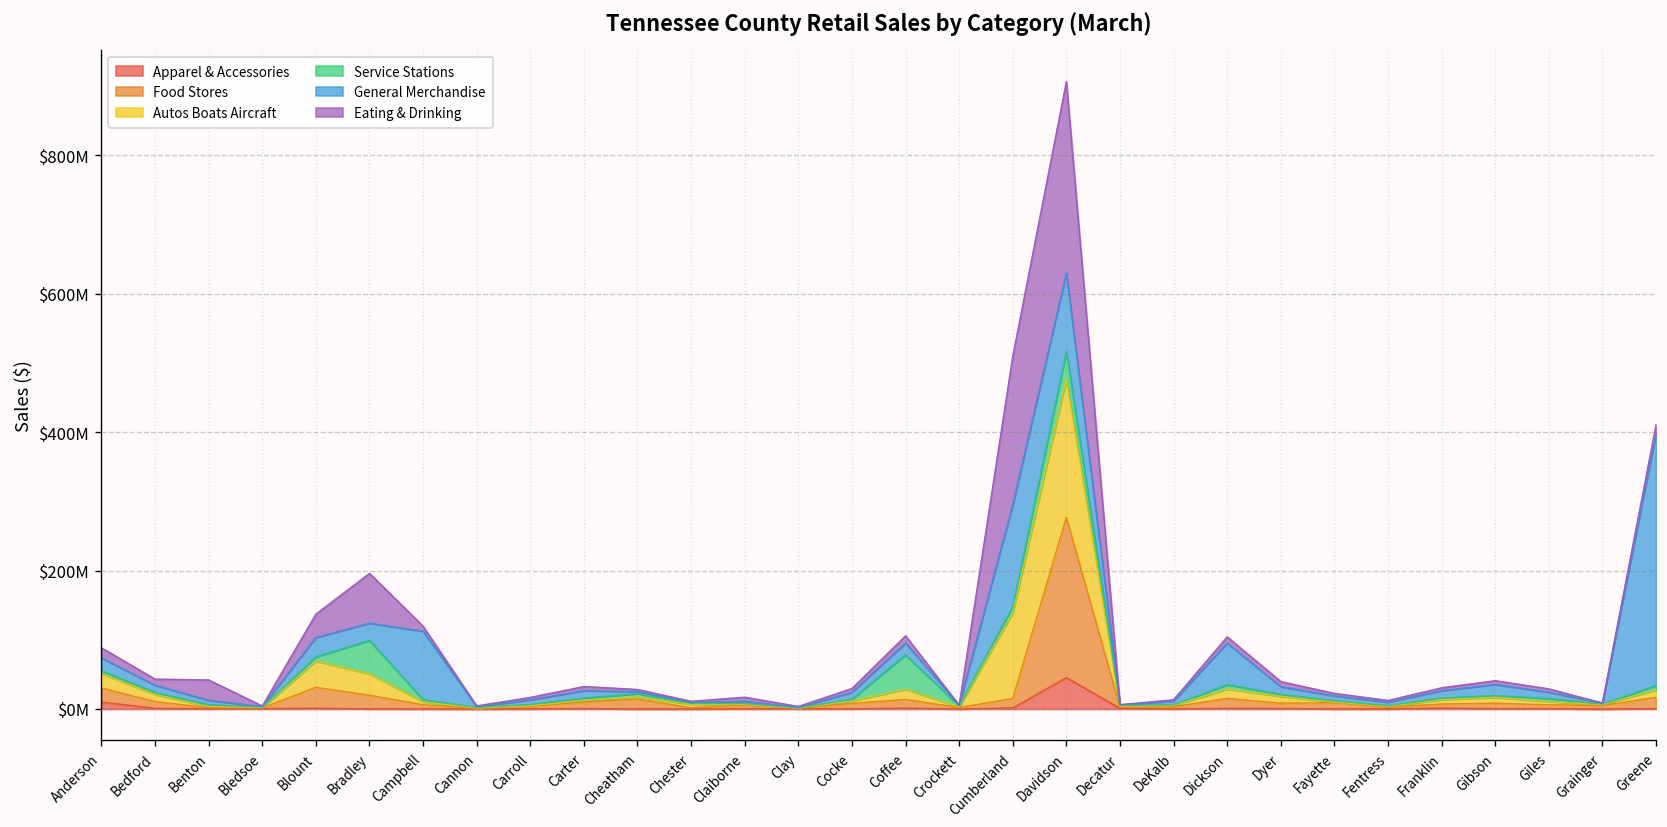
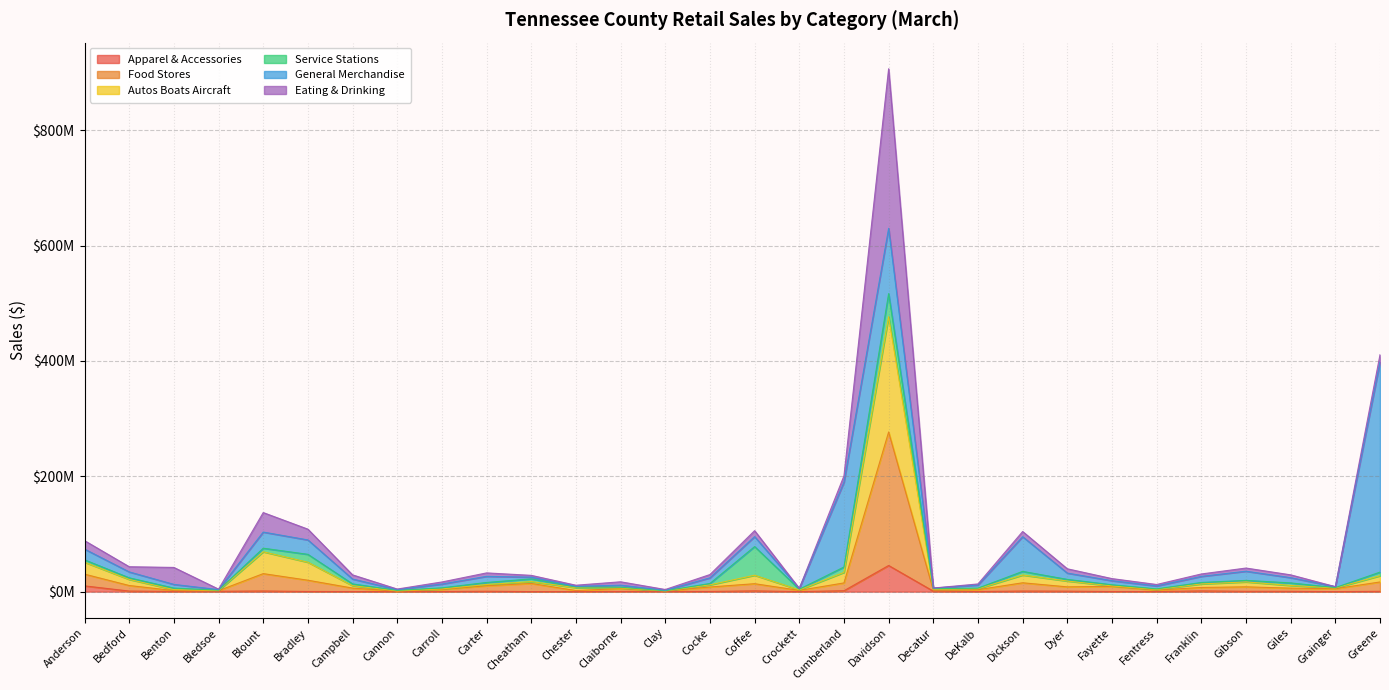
  {
    "Autos Boats Aircraft": {
      "Blount": "$40000000",
      "Bradley": "$30000000",
      "Coffee": "$10000000",
-     "Cumberland": "$120000000",
+     "Cumberland": "$20000000",
      "Davidson": "$200000000",
      "Dickson": "$10000000",
      "Giles": "$0",
      "Greene": "$10000000"
    },
    "Service Stations": {
      "Blount": "$10000000",
-     "Bradley": "$50000000",
+     "Bradley": "$10000000",
      "Coffee": "$50000000",
      "Cumberland": "$10000000",
      "Davidson": "$40000000",
      "Dickson": "$10000000",
      "Giles": "$0",
      "Greene": "$10000000"
    },
    "General Merchandise": {
      "Anderson": "$20000000",
      "Bedford": "$10000000",
      "Benton": "$10000000",
      "Blount": "$30000000",
      "Bradley": "$20000000",
-     "Campbell": "$100000000",
+     "Campbell": "$10000000",
      "Carter": "$10000000",
      "Cocke": "$10000000",
      "Coffee": "$20000000",
      "Cumberland": "$150000000",
      "Davidson": "$110000000",
      "Dickson": "$60000000",
      "Dyer": "$10000000",
      "Gibson": "$20000000",
      "Giles": "$10000000",
      "Greene": "$360000000"
    },
    "Eating & Drinking": {
      "Anderson": "$10000000",
      "Bedford": "$10000000",
      "Benton": "$30000000",
      "Blount": "$30000000",
-     "Bradley": "$70000000",
+     "Bradley": "$20000000",
      "Campbell": "$10000000",
      "Carter": "$10000000",
      "Claiborne": "$10000000",
      "Cocke": "$10000000",
      "Coffee": "$10000000",
-     "Cumberland": "$210000000",
+     "Cumberland": "$10000000",
      "Davidson": "$280000000",
      "Dickson": "$10000000",
      "Dyer": "$10000000",
      "Gibson": "$10000000",
      "Giles": "$0",
      "Greene": "$10000000"
    }
  }
